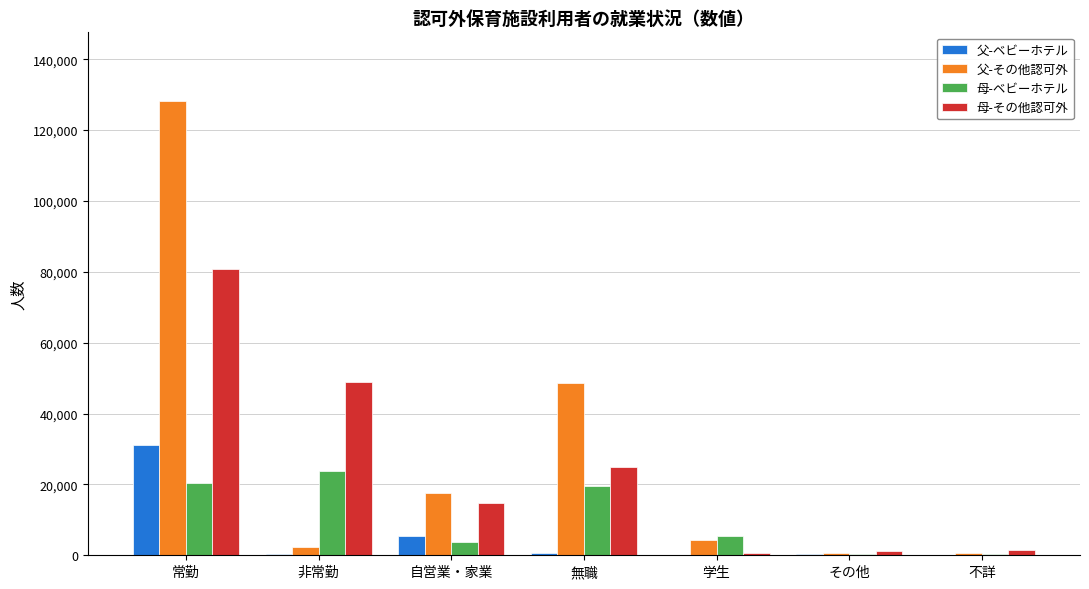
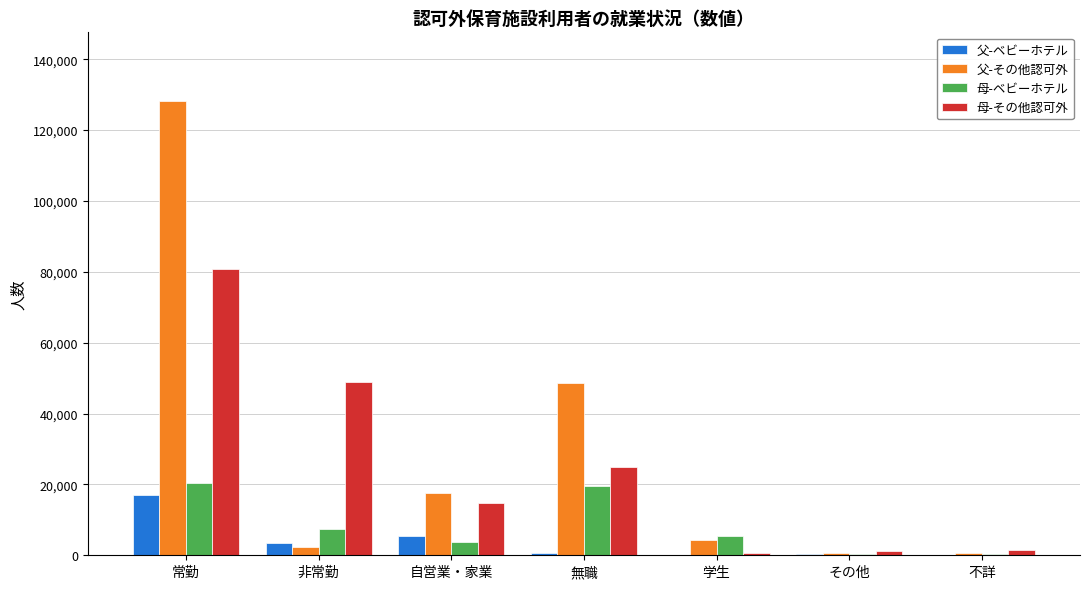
  {
    "父-ベビーホテル": {
-     "常勤": "31,000",
-     "非常勤": "0",
+     "常勤": "17,000",
+     "非常勤": "4,000",
      "自営業・家業": "5,000"
    },
    "父-その他認可外": {
      "常勤": "128,000",
      "非常勤": "2,000",
      "自営業・家業": "18,000",
      "無職": "49,000",
      "学生": "4,000"
    },
    "母-ベビーホテル": {
      "常勤": "20,000",
-     "非常勤": "24,000",
+     "非常勤": "7,000",
      "自営業・家業": "4,000",
      "無職": "20,000",
      "学生": "5,000"
    },
    "母-その他認可外": {
      "常勤": "81,000",
      "非常勤": "49,000",
      "自営業・家業": "15,000",
      "無職": "25,000",
      "その他": "1,000",
      "不詳": "1,000"
    }
  }
